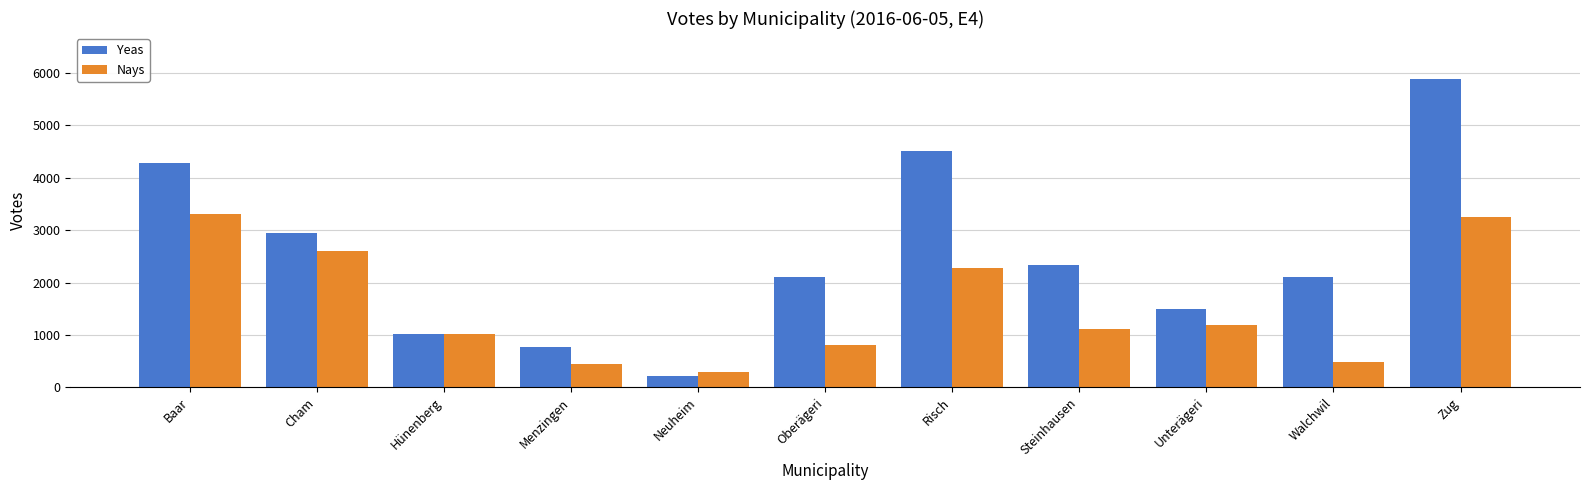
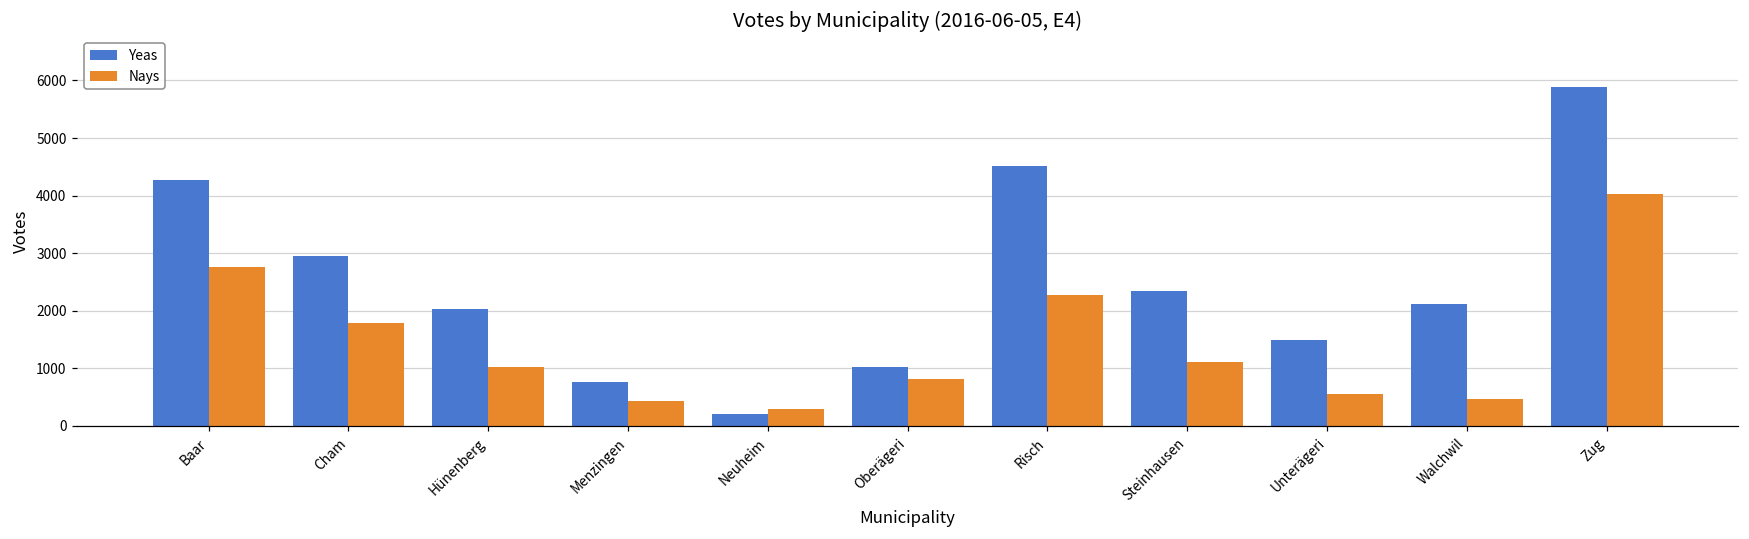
  {
    "Yeas": {
      "Baar": 4300,
      "Cham": 2900,
-     "Hünenberg": 1000,
+     "Hünenberg": 2000,
      "Menzingen": 800,
      "Neuheim": 200,
-     "Oberägeri": 2100,
+     "Oberägeri": 1000,
      "Risch": 4500,
      "Steinhausen": 2300,
      "Unterägeri": 1500,
      "Walchwil": 2100,
      "Zug": 5900
    },
    "Nays": {
-     "Baar": 3300,
-     "Cham": 2600,
+     "Baar": 2800,
+     "Cham": 1800,
      "Hünenberg": 1000,
      "Menzingen": 400,
      "Neuheim": 300,
      "Oberägeri": 800,
      "Risch": 2300,
      "Steinhausen": 1100,
-     "Unterägeri": 1200,
+     "Unterägeri": 600,
      "Walchwil": 500,
-     "Zug": 3200
+     "Zug": 4000
    }
  }
